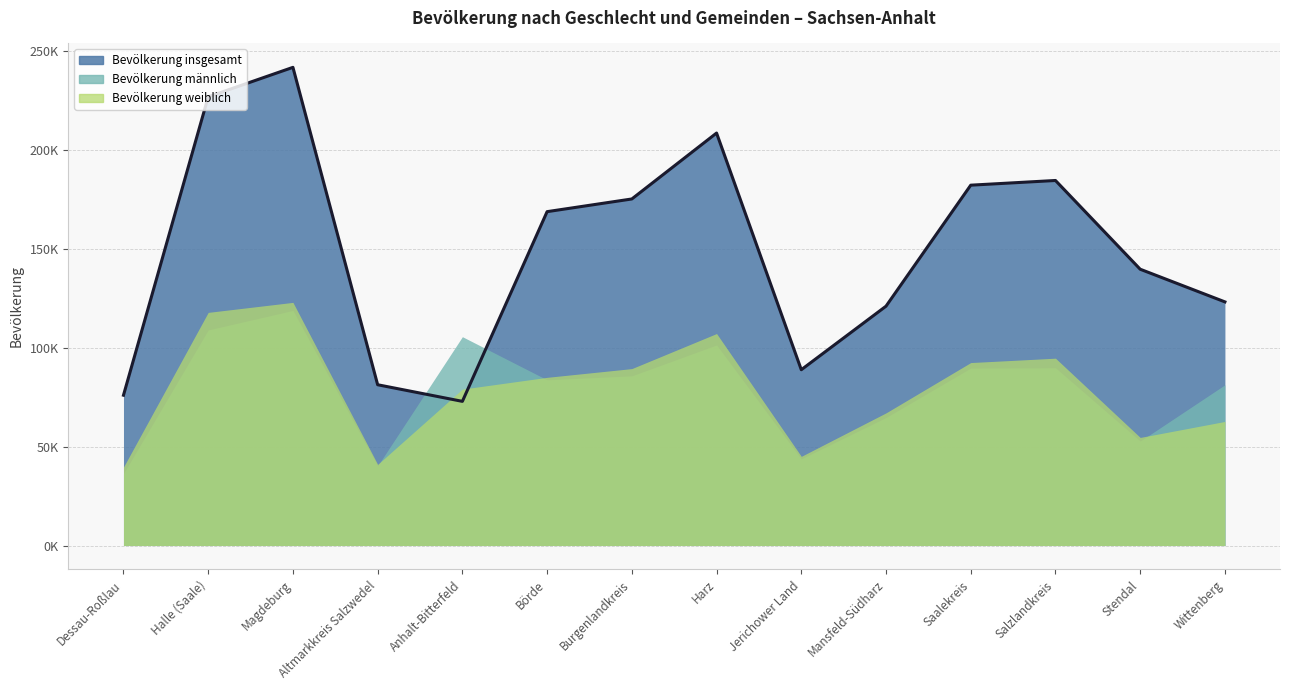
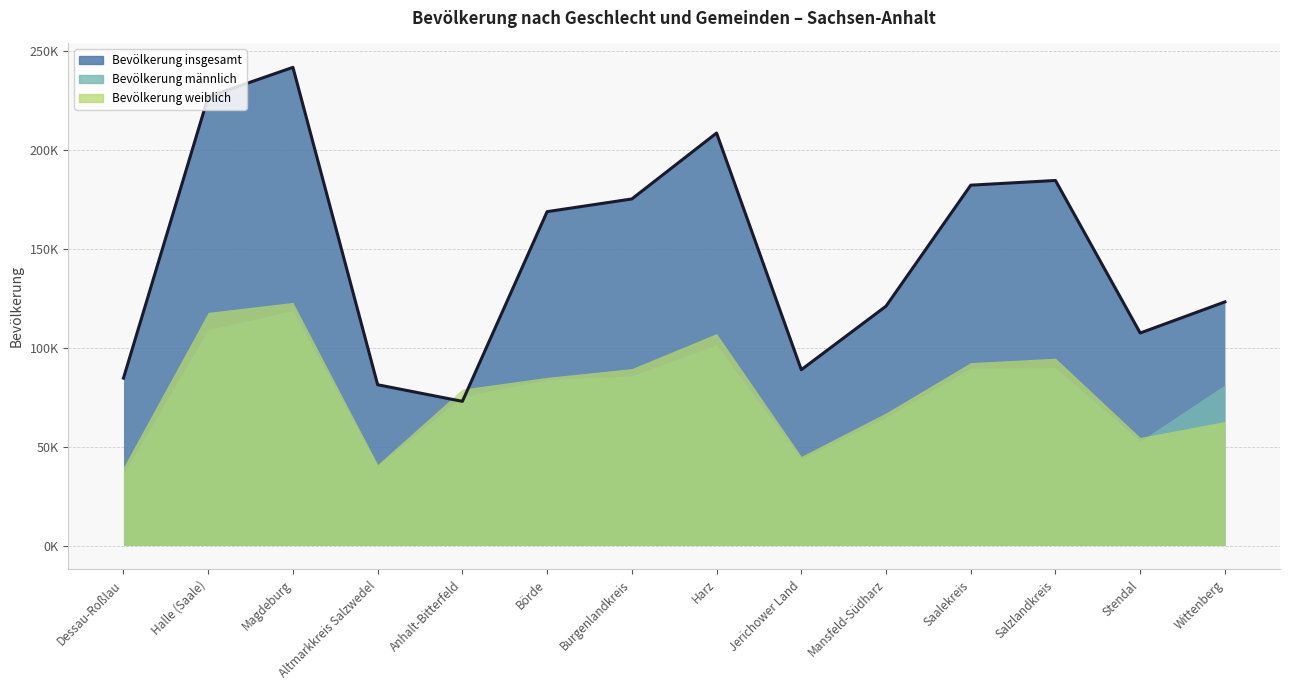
  {
    "Bevölkerung insgesamt": {
-     "Dessau-Roßlau": 76000,
+     "Dessau-Roßlau": 85000,
      "Magdeburg": 242000,
      "Altmarkkreis Salzwedel": 81000,
      "Anhalt-Bitterfeld": 73000,
      "Börde": 169000,
      "Burgenlandkreis": 175000,
      "Harz": 208000,
      "Jerichower Land": 89000,
      "Mansfeld-Südharz": 121000,
      "Saalekreis": 182000,
      "Salzlandkreis": 184000,
-     "Stendal": 140000,
+     "Stendal": 107000,
      "Wittenberg": 123000
    },
    "Bevölkerung männlich": {
      "Dessau-Roßlau": 36000,
      "Halle (Saale)": 109000,
      "Magdeburg": 119000,
-     "Anhalt-Bitterfeld": 105000,
+     "Anhalt-Bitterfeld": 75000,
      "Burgenlandkreis": 86000,
      "Harz": 101000,
      "Jerichower Land": 44000,
      "Mansfeld-Südharz": 65000,
      "Saalekreis": 90000,
      "Salzlandkreis": 90000,
      "Stendal": 53000,
      "Wittenberg": 81000
    },
    "Bevölkerung weiblich": {
      "Dessau-Roßlau": 40000,
      "Halle (Saale)": 118000,
      "Magdeburg": 123000,
      "Anhalt-Bitterfeld": 79000,
      "Burgenlandkreis": 89000,
      "Harz": 107000,
      "Jerichower Land": 45000,
      "Mansfeld-Südharz": 67000,
      "Saalekreis": 92000,
      "Salzlandkreis": 95000,
      "Stendal": 55000,
      "Wittenberg": 63000
    }
  }
